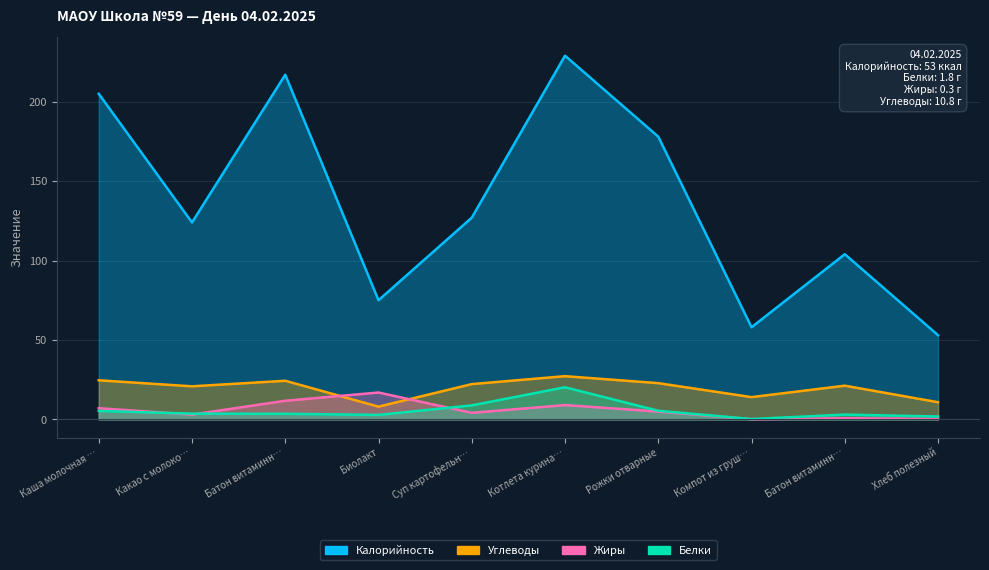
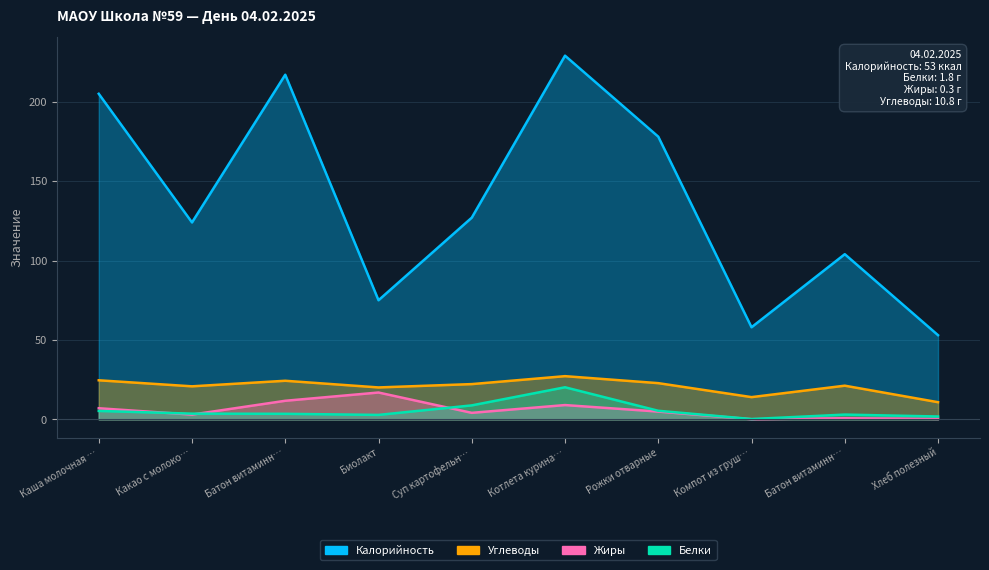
  {
    "Углеводы": {
      "Каша молочная …": 25,
      "Какао с молоко…": 21,
-     "Биолакт": 8,
+     "Биолакт": 20,
      "Суп картофельн…": 22,
      "Котлета курина…": 27,
      "Рожки отварные": 23,
      "Компот из груш…": 14,
      "Хлеб полезный": 11
    },
    "Жиры": {
      "Каша молочная …": 7,
      "Биолакт": 17,
      "Суп картофельн…": 4,
      "Котлета курина…": 9
    }
  }
